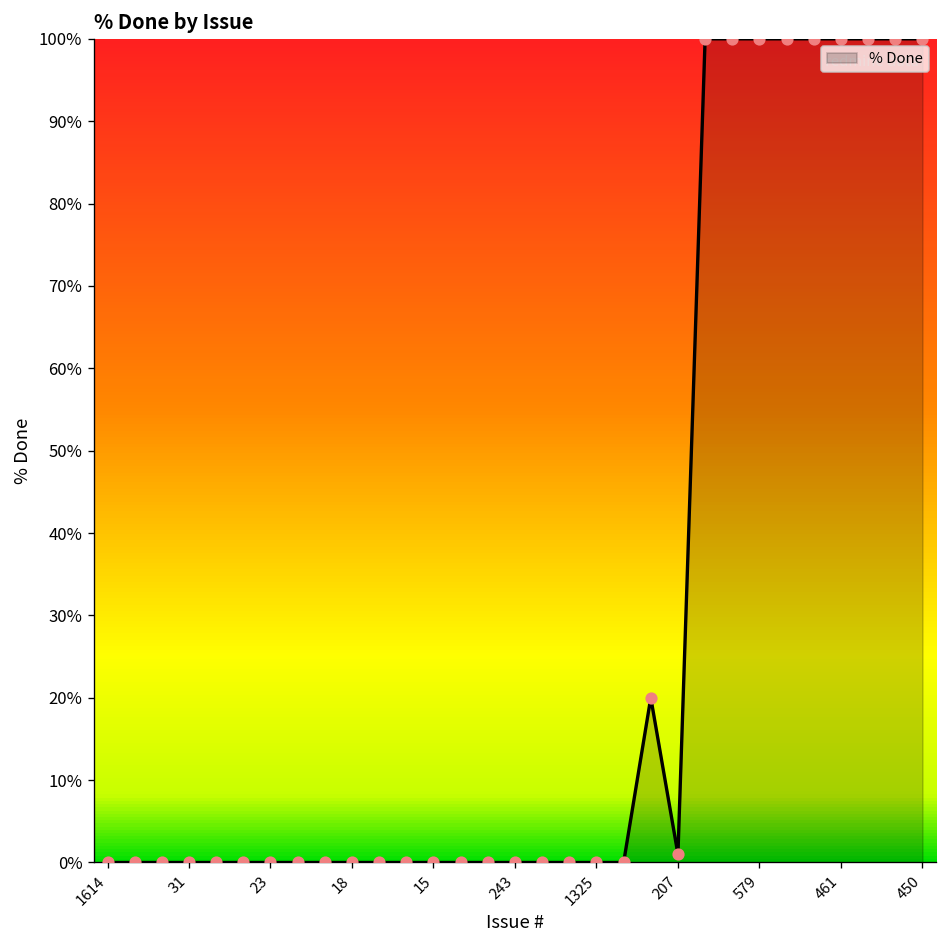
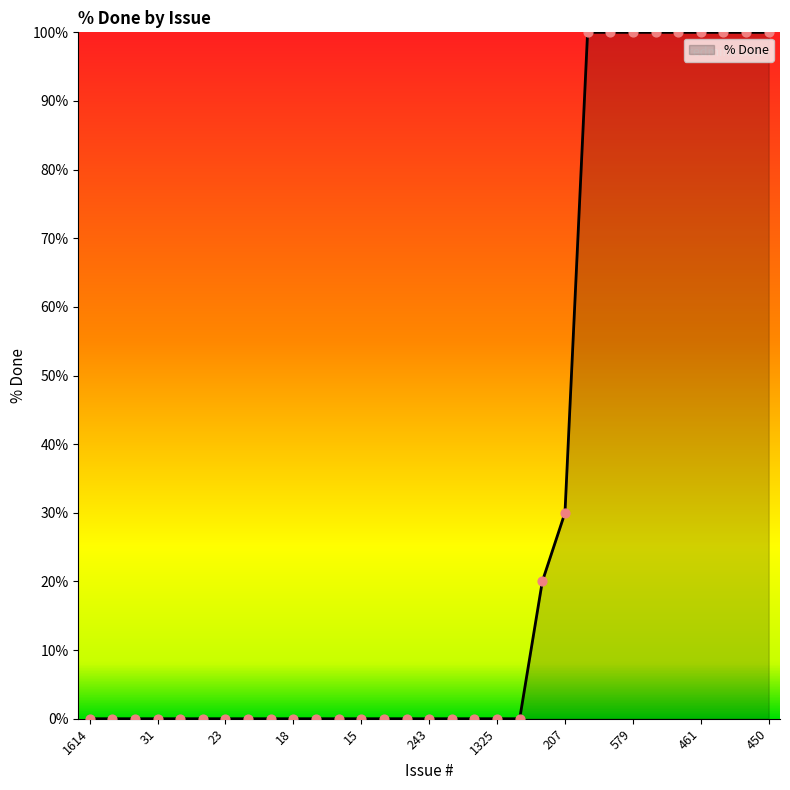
  {
    "1614": "0%",
    "31": "0%",
    "23": "0%",
    "18": "0%",
    "15": "0%",
    "243": "0%",
    "1325": "0%",
-   "207": "1%",
+   "207": "30%",
    "579": "100%",
    "461": "100%",
    "450": "100%"
  }
